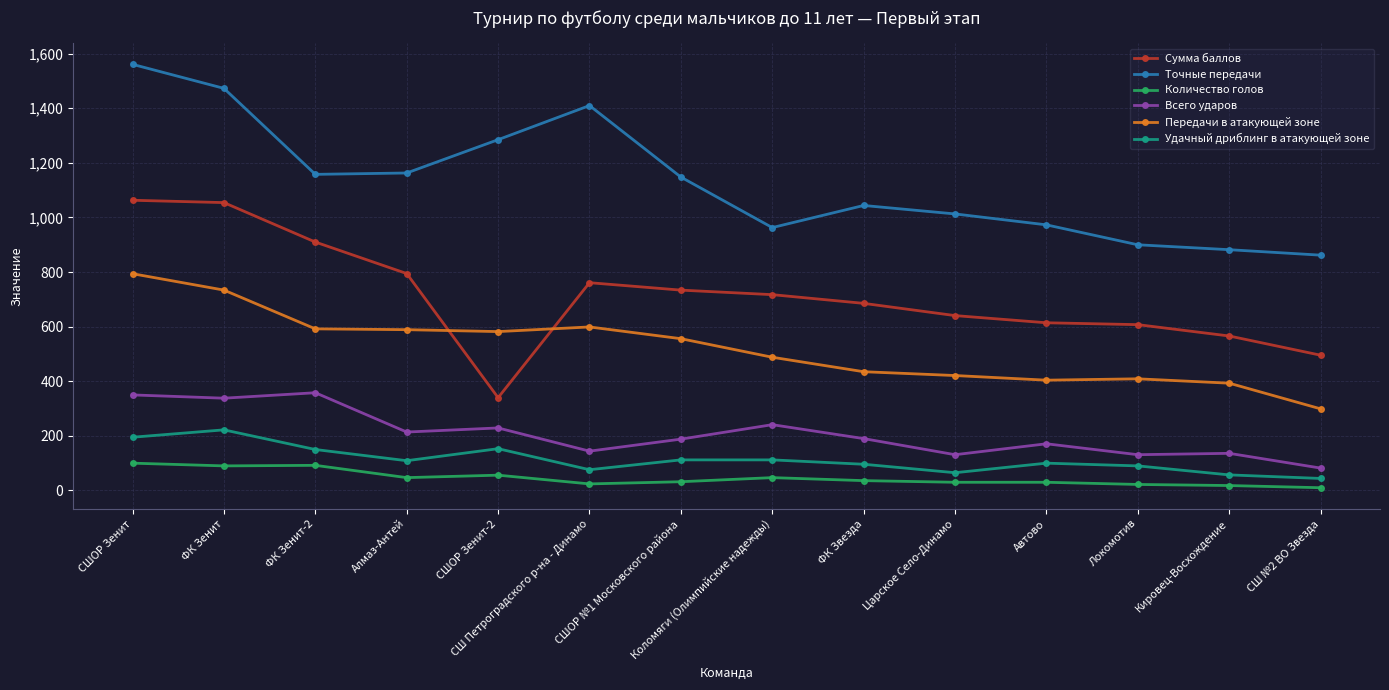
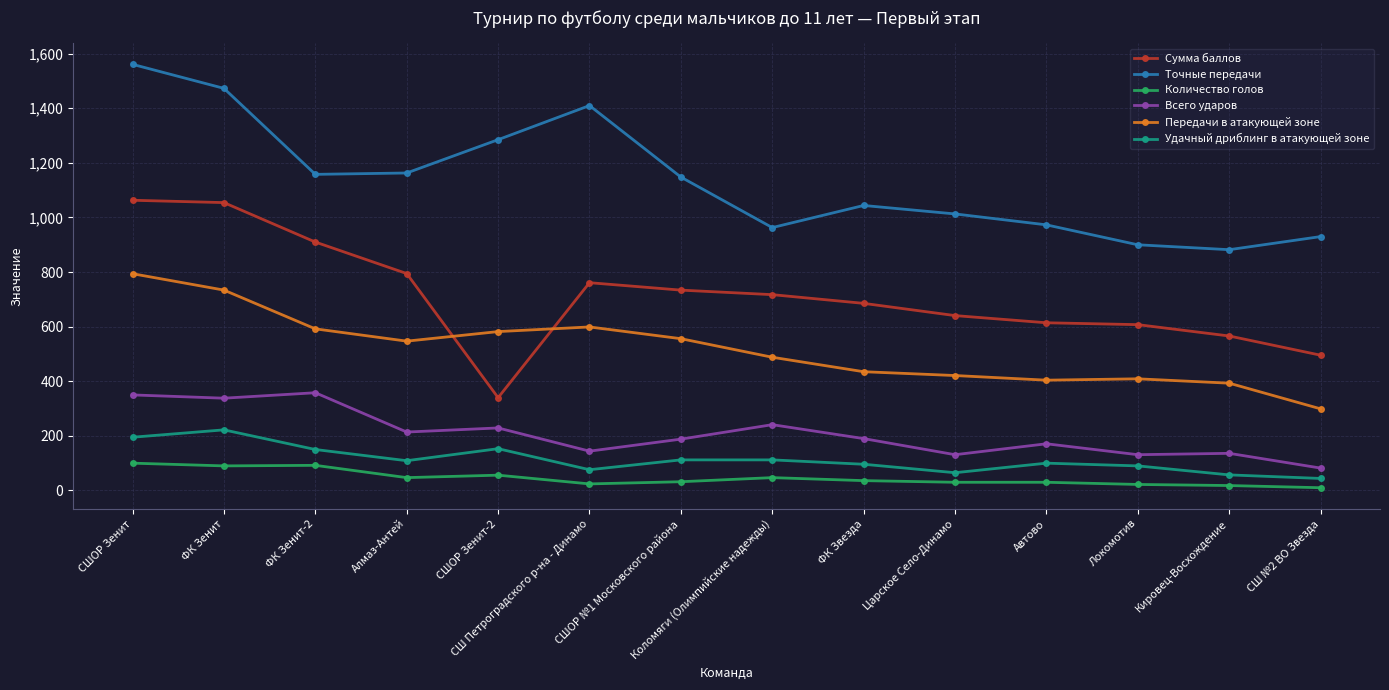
  {
    "Сумма баллов": {
      "СШОР Зенит": "1,060",
      "ФК Зенит": "1,050",
      "ФК Зенит-2": "910",
      "Алмаз-Антей": "790",
      "СШОР Зенит-2": "340",
      "СШ Петроградского р-на - Динамо": "760",
      "СШОР №1 Московского района": "730",
      "Коломяги (Олимпийские надежды)": "720",
      "ФК Звезда": "690",
      "Царское Село-Динамо": "640",
      "Автово": "610",
      "Локомотив": "610",
      "Кировец-Восхождение": "570",
      "СШ №2 ВО Звезда": "500"
    },
    "Точные передачи": {
      "СШОР Зенит": "1,560",
      "ФК Зенит": "1,470",
      "ФК Зенит-2": "1,160",
      "Алмаз-Антей": "1,160",
      "СШОР Зенит-2": "1,290",
      "СШ Петроградского р-на - Динамо": "1,410",
      "СШОР №1 Московского района": "1,150",
      "Коломяги (Олимпийские надежды)": "960",
      "ФК Звезда": "1,040",
      "Царское Село-Динамо": "1,010",
      "Автово": "970",
      "Локомотив": "900",
      "Кировец-Восхождение": "880",
-     "СШ №2 ВО Звезда": "860"
+     "СШ №2 ВО Звезда": "930"
    },
    "Всего ударов": {
      "СШОР Зенит": "350",
      "ФК Зенит": "340",
      "ФК Зенит-2": "360",
      "Алмаз-Антей": "210",
      "СШОР Зенит-2": "230",
      "СШ Петроградского р-на - Динамо": "140",
      "СШОР №1 Московского района": "190",
      "Коломяги (Олимпийские надежды)": "240",
      "ФК Звезда": "190",
      "Царское Село-Динамо": "130",
      "Автово": "170",
      "Локомотив": "130",
      "Кировец-Восхождение": "140",
      "СШ №2 ВО Звезда": "80"
    },
    "Передачи в атакующей зоне": {
      "СШОР Зенит": "790",
      "ФК Зенит": "730",
      "ФК Зенит-2": "590",
-     "Алмаз-Антей": "590",
+     "Алмаз-Антей": "550",
      "СШОР Зенит-2": "580",
      "СШ Петроградского р-на - Динамо": "600",
      "СШОР №1 Московского района": "560",
      "Коломяги (Олимпийские надежды)": "490",
      "ФК Звезда": "440",
      "Царское Село-Динамо": "420",
      "Автово": "400",
      "Локомотив": "410",
      "Кировец-Восхождение": "390",
      "СШ №2 ВО Звезда": "300"
    }
  }
